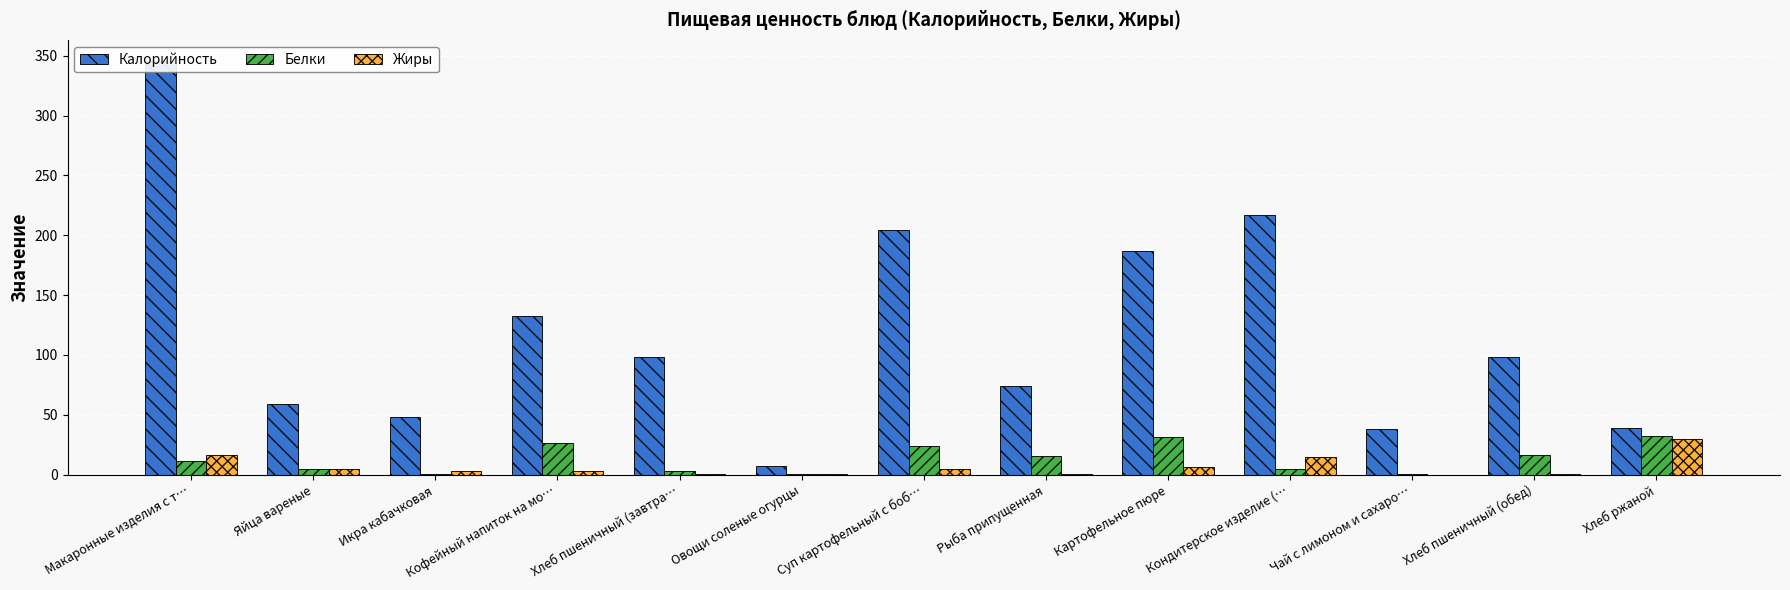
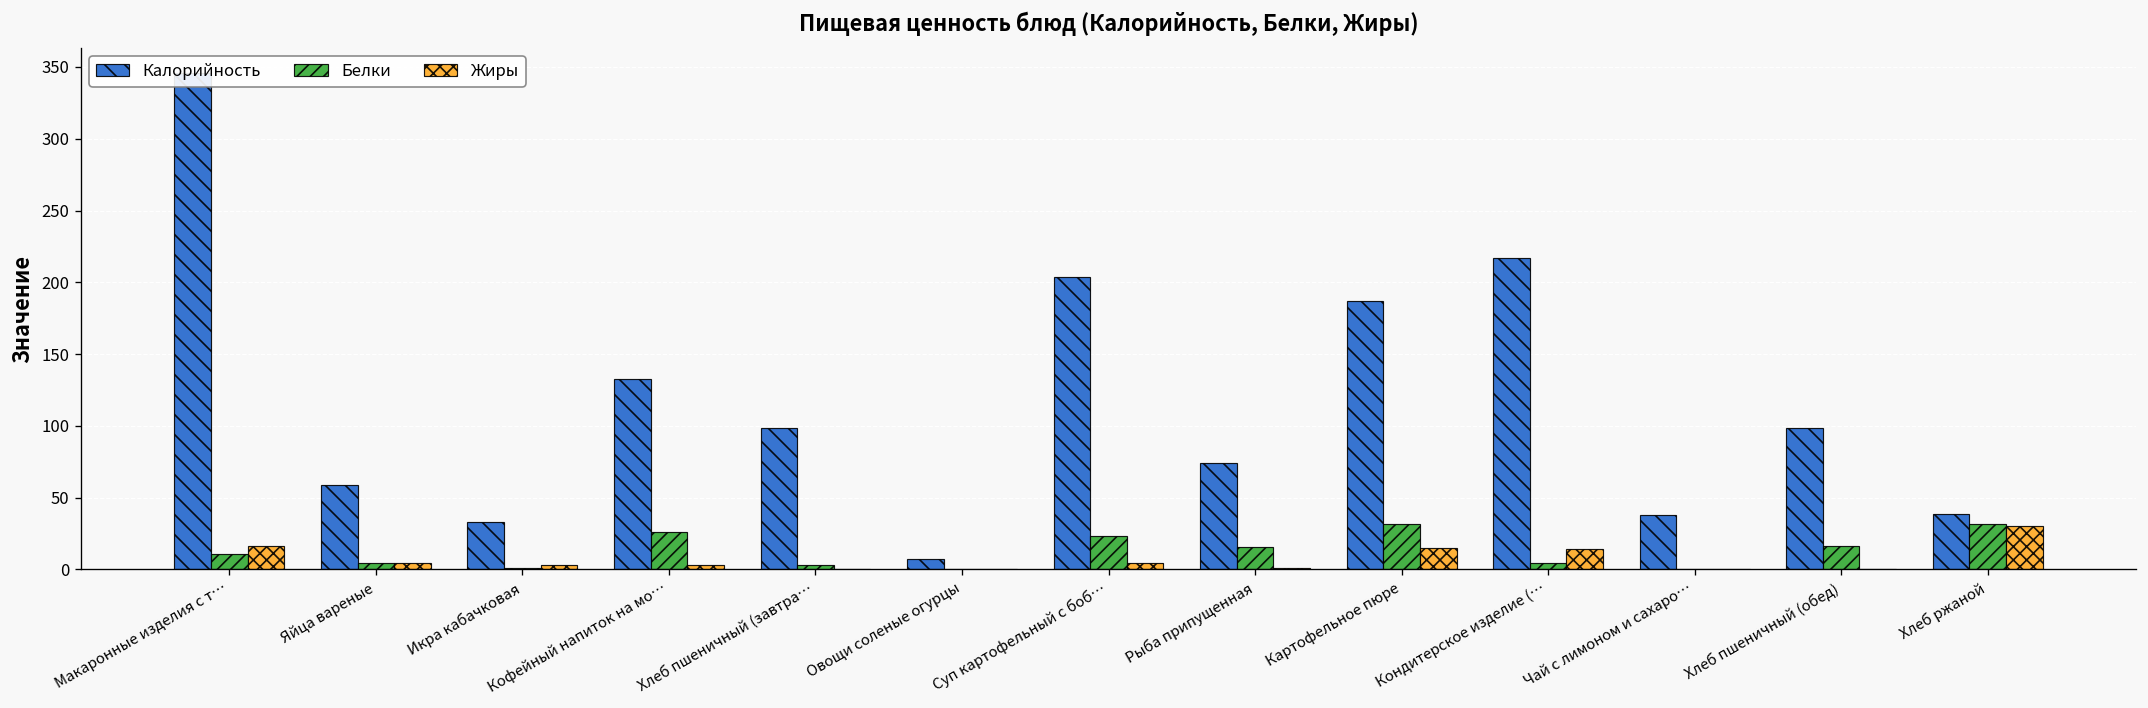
  {
    "Калорийность": {
      "Яйца вареные": 59,
-     "Икра кабачковая": 48,
+     "Икра кабачковая": 33,
      "Кофейный напиток на мо…": 132,
      "Хлеб пшеничный (завтра…": 98,
      "Овощи соленые огурцы": 7,
      "Суп картофельный с боб…": 204,
      "Рыба припущенная": 74,
      "Картофельное пюре": 187,
      "Кондитерское изделие (…": 217,
      "Чай с лимоном и сахаро…": 38,
      "Хлеб пшеничный (обед)": 98,
      "Хлеб ржаной": 39
    },
    "Белки": {
      "Макаронные изделия с т…": 11,
      "Яйца вареные": 5,
      "Кофейный напиток на мо…": 26,
      "Хлеб пшеничный (завтра…": 3,
      "Суп картофельный с боб…": 24,
      "Рыба припущенная": 16,
      "Картофельное пюре": 32,
      "Кондитерское изделие (…": 4,
      "Хлеб пшеничный (обед)": 16,
      "Хлеб ржаной": 32
    },
    "Жиры": {
      "Макаронные изделия с т…": 17,
      "Яйца вареные": 4,
      "Икра кабачковая": 3,
      "Кофейный напиток на мо…": 3,
      "Суп картофельный с боб…": 4,
-     "Картофельное пюре": 6,
+     "Картофельное пюре": 15,
      "Кондитерское изделие (…": 15,
      "Чай с лимоном и сахаро…": 0,
      "Хлеб ржаной": 30
    }
  }
